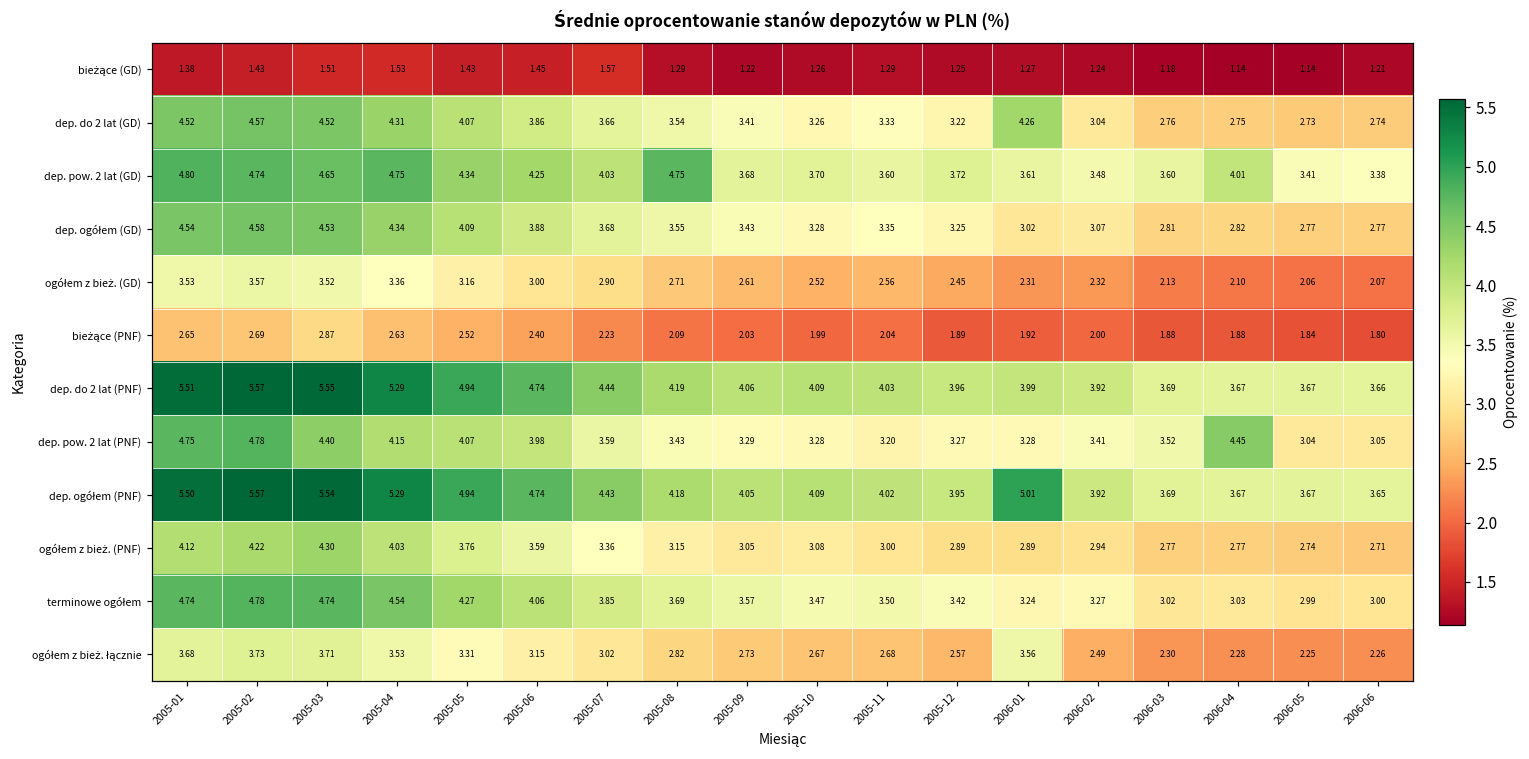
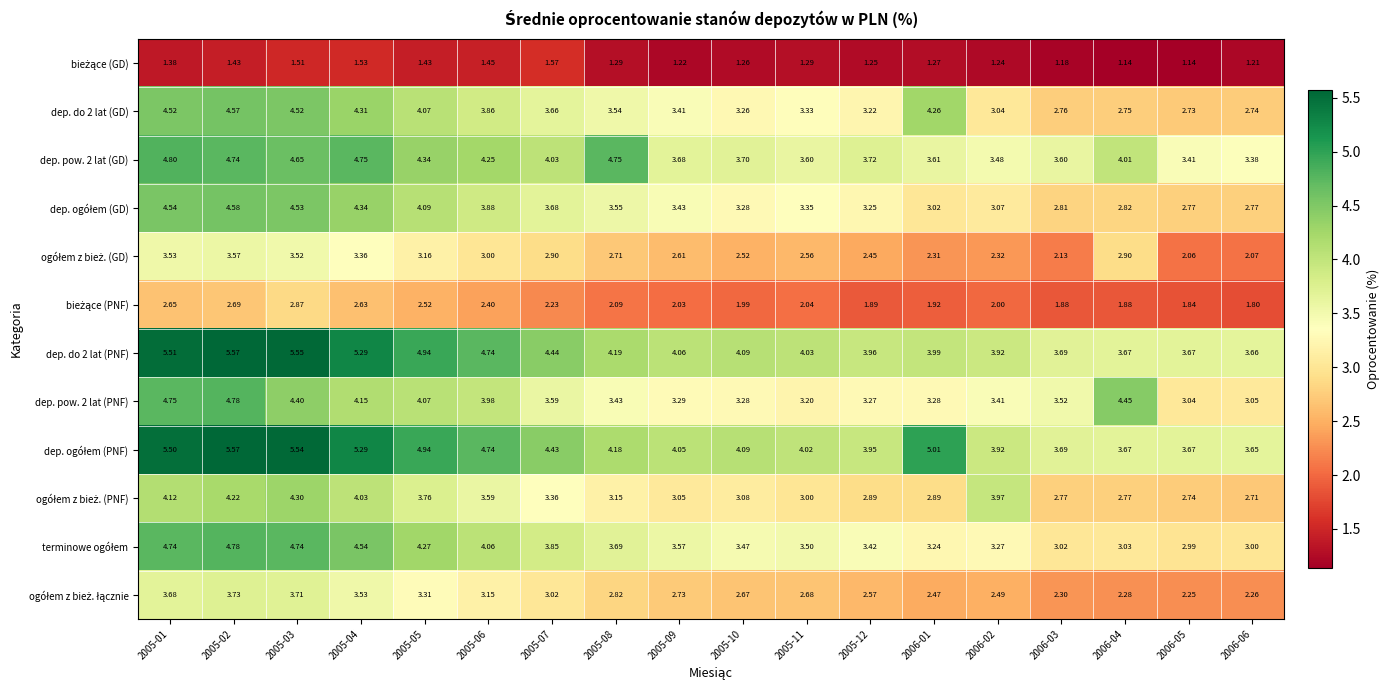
  {
    "ogółem z bież. (GD)": {
      "2005-01": 3.53,
      "2005-02": 3.57,
      "2005-03": 3.52,
      "2005-04": 3.36,
      "2005-05": 3.16,
      "2005-06": 3.00,
      "2005-07": 2.90,
      "2005-08": 2.71,
      "2005-09": 2.61,
      "2005-10": 2.52,
      "2005-11": 2.56,
      "2005-12": 2.45,
      "2006-01": 2.31,
      "2006-02": 2.32,
      "2006-03": 2.13,
-     "2006-04": 2.10,
+     "2006-04": 2.90,
      "2006-05": 2.06,
      "2006-06": 2.07
    },
    "ogółem z bież. (PNF)": {
      "2005-01": 4.12,
      "2005-02": 4.22,
      "2005-03": 4.30,
      "2005-04": 4.03,
      "2005-05": 3.76,
      "2005-06": 3.59,
      "2005-07": 3.36,
      "2005-08": 3.15,
      "2005-09": 3.05,
      "2005-10": 3.08,
      "2005-11": 3.00,
      "2005-12": 2.89,
      "2006-01": 2.89,
-     "2006-02": 2.94,
+     "2006-02": 3.97,
      "2006-03": 2.77,
      "2006-04": 2.77,
      "2006-05": 2.74,
      "2006-06": 2.71
    },
    "ogółem z bież. łącznie": {
      "2005-01": 3.68,
      "2005-02": 3.73,
      "2005-03": 3.71,
      "2005-04": 3.53,
      "2005-05": 3.31,
      "2005-06": 3.15,
      "2005-07": 3.02,
      "2005-08": 2.82,
      "2005-09": 2.73,
      "2005-10": 2.67,
      "2005-11": 2.68,
      "2005-12": 2.57,
-     "2006-01": 3.56,
+     "2006-01": 2.47,
      "2006-02": 2.49,
      "2006-03": 2.30,
      "2006-04": 2.28,
      "2006-05": 2.25,
      "2006-06": 2.26
    }
  }
